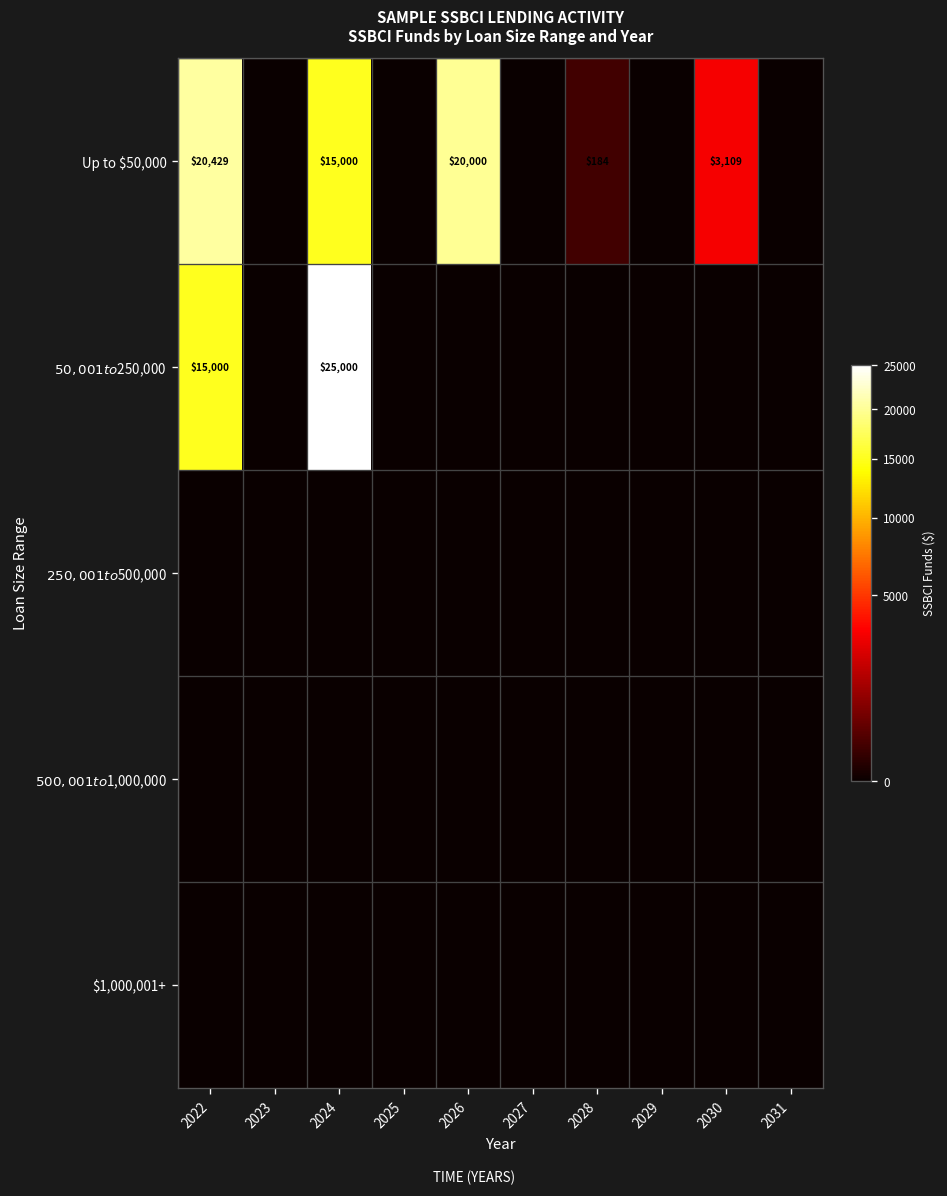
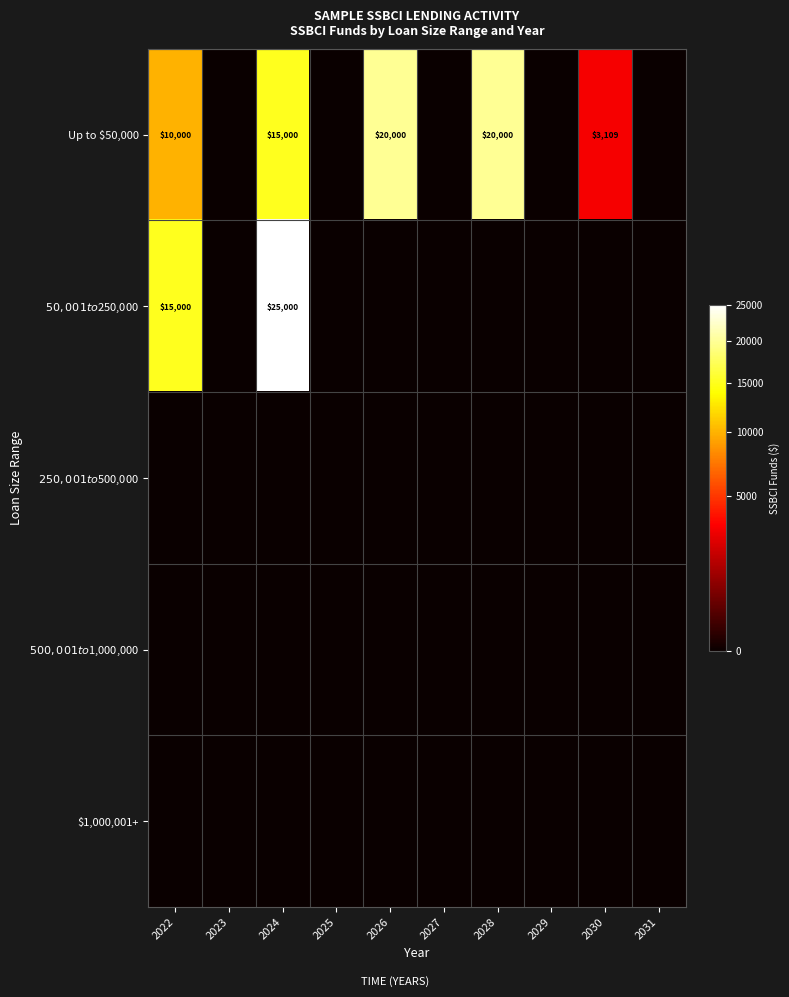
  {
    "Up to $50,000": {
-     "2022": "$20,429",
+     "2022": "$10,000",
      "2024": "$15,000",
      "2026": "$20,000",
-     "2028": "$184",
+     "2028": "$20,000",
      "2030": "$3,109"
    }
  }
